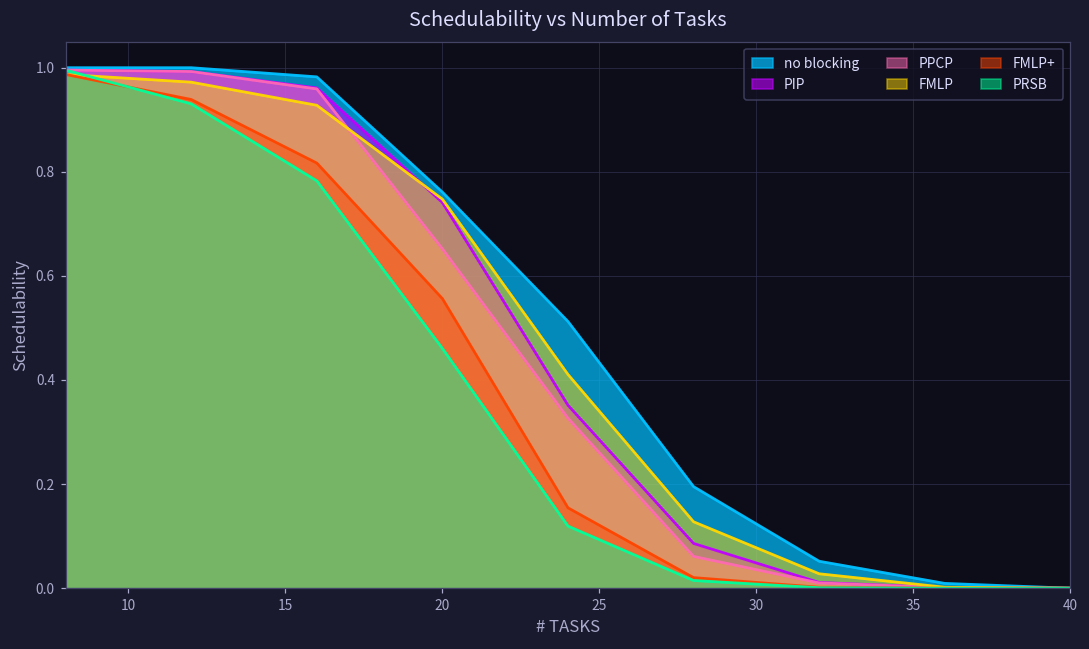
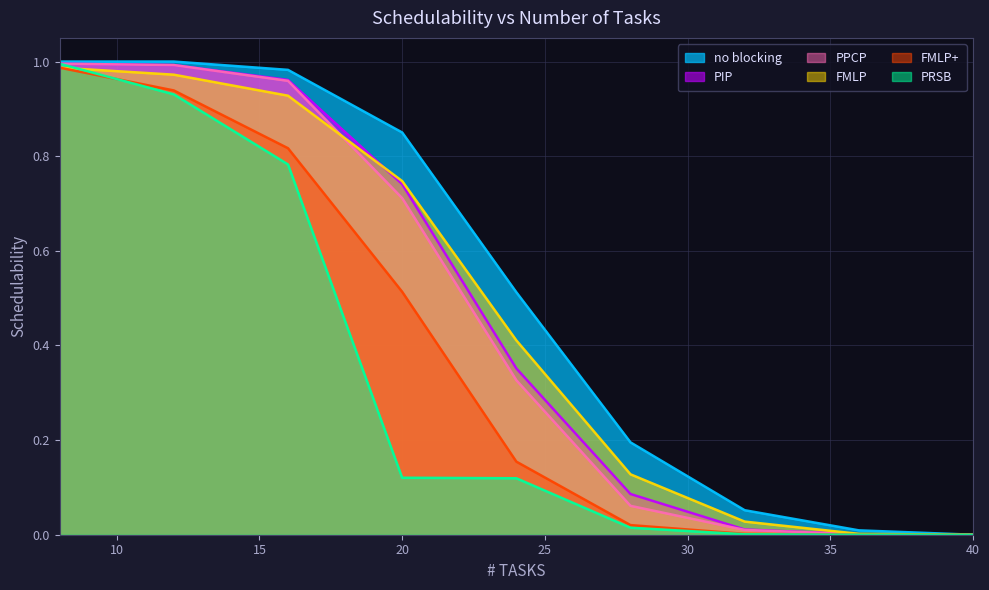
  {
    "no blocking": {
-     "20": 0.76
+     "20": 0.85
    },
    "PIP": {
      "20": 0.74
    },
    "PPCP": {
-     "20": 0.65
+     "20": 0.71
    },
    "FMLP": {
      "20": 0.75
    },
    "FMLP+": {
-     "20": 0.56
+     "20": 0.51
    },
    "PRSB": {
-     "20": 0.46
+     "20": 0.12
    }
  }
